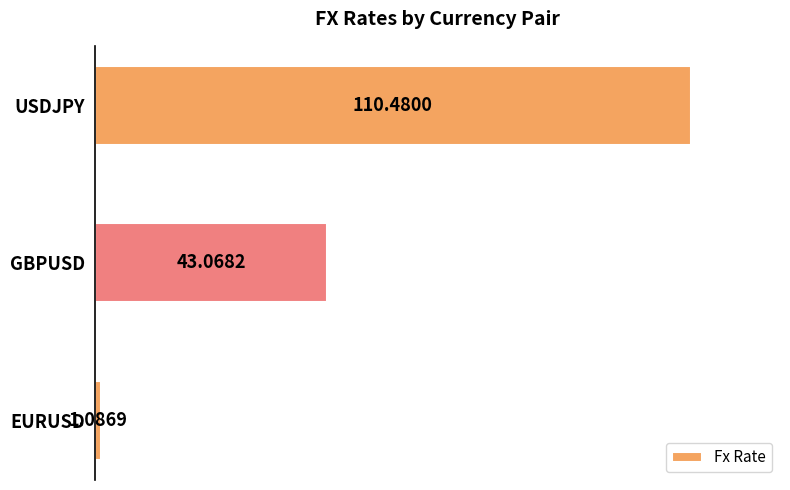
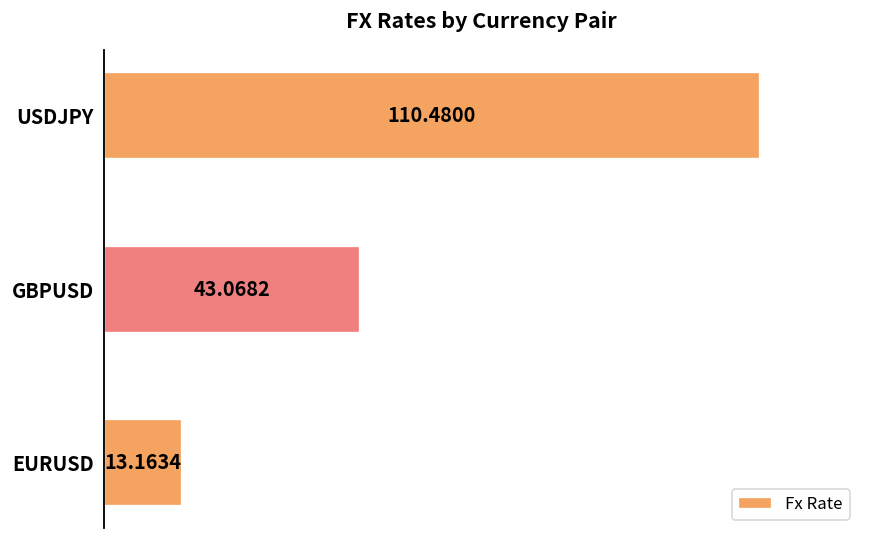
  {
    "USDJPY": 110.4800,
    "GBPUSD": 43.0682,
-   "EURUSD": 1.0869
+   "EURUSD": 13.1634
  }
